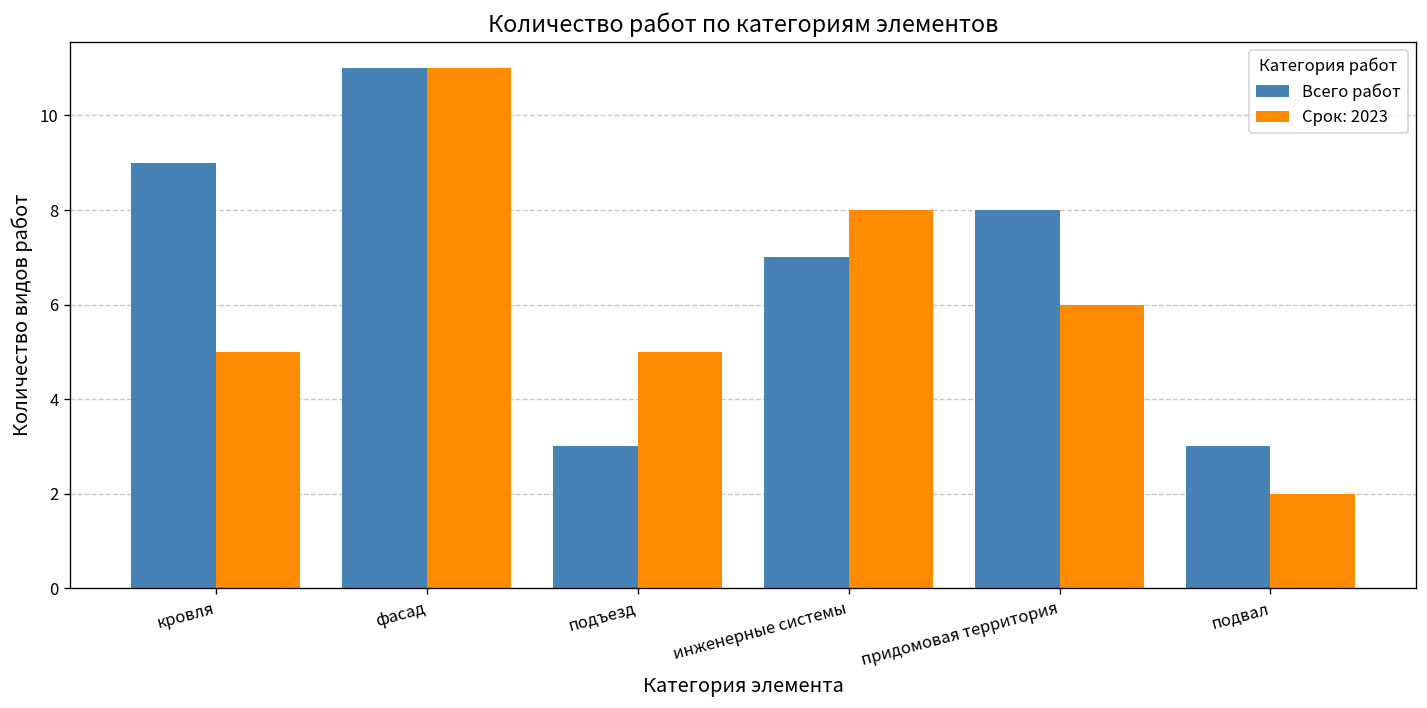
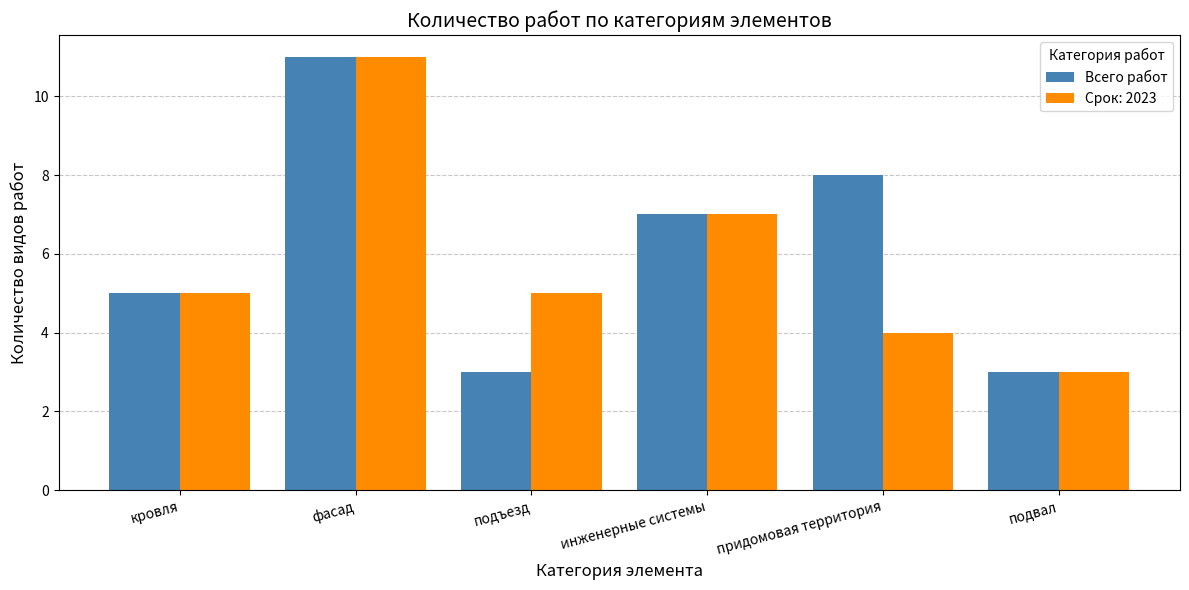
  {
    "Всего работ": {
-     "кровля": 9,
+     "кровля": 5,
      "фасад": 11,
      "подъезд": 3,
      "инженерные системы": 7,
      "придомовая территория": 8,
      "подвал": 3
    },
    "Срок: 2023": {
      "кровля": 5,
      "фасад": 11,
      "подъезд": 5,
-     "инженерные системы": 8,
-     "придомовая территория": 6,
-     "подвал": 2
+     "инженерные системы": 7,
+     "придомовая территория": 4,
+     "подвал": 3
    }
  }
